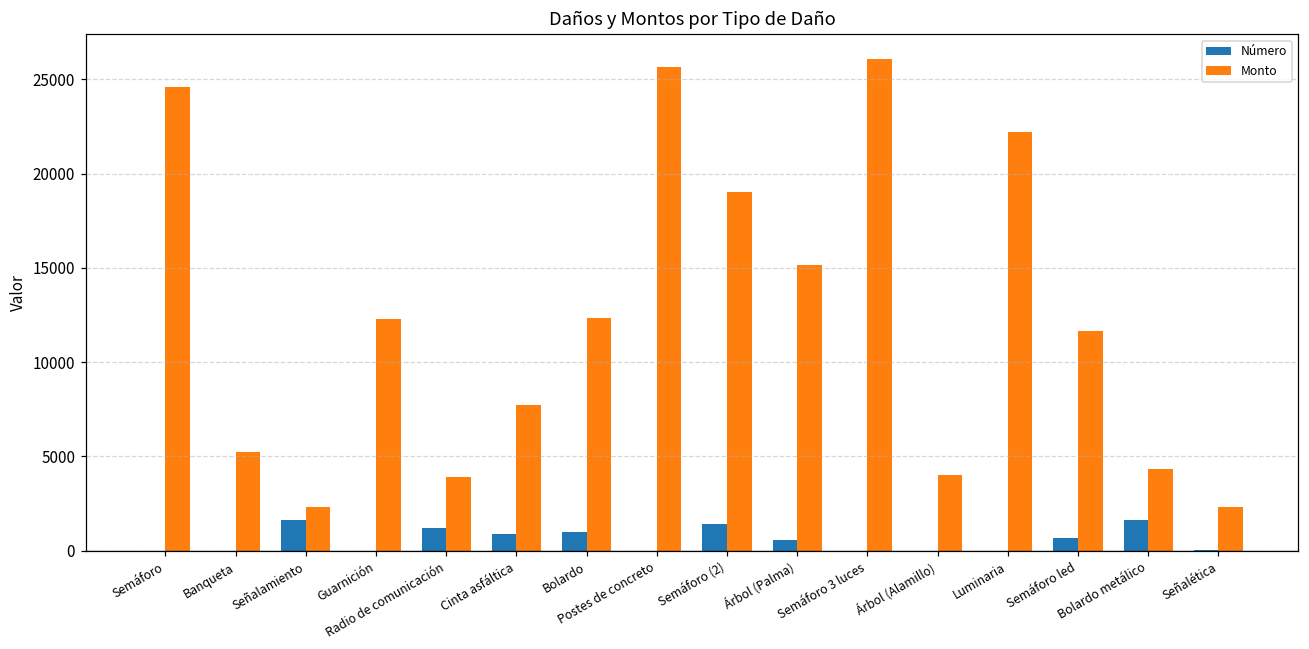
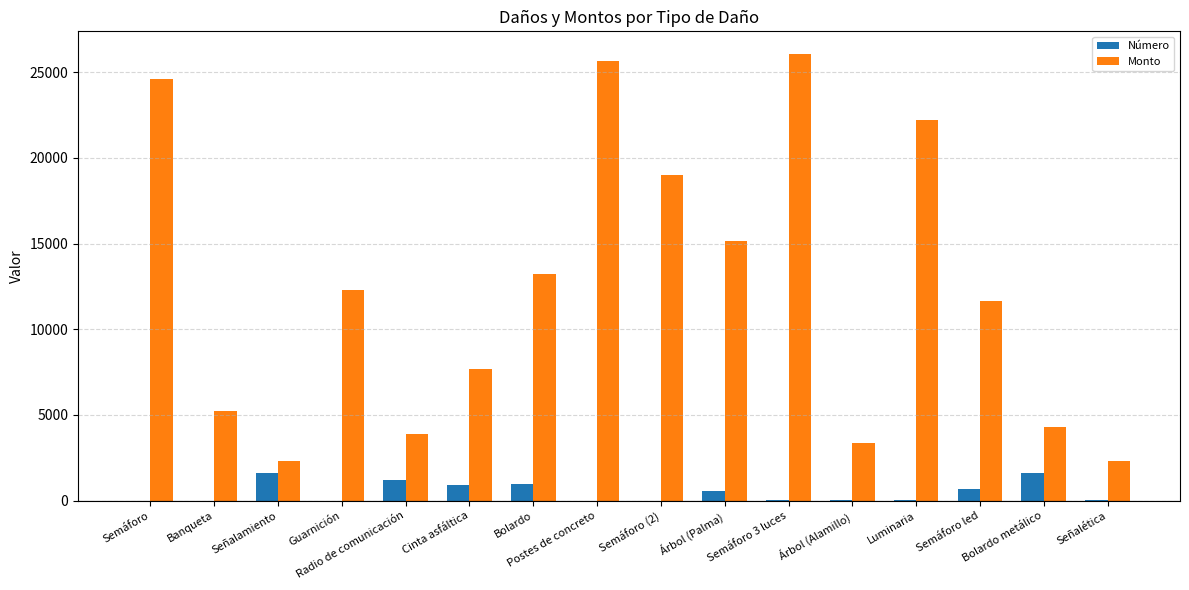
  {
    "Número": {
      "Señalamiento": 1600,
      "Radio de comunicación": 1200,
      "Cinta asfáltica": 900,
      "Bolardo": 1000,
-     "Semáforo (2)": 1400,
+     "Semáforo (2)": 0,
      "Árbol (Palma)": 600,
      "Semáforo led": 700,
      "Bolardo metálico": 1600
    },
    "Monto": {
      "Semáforo": 24600,
      "Banqueta": 5200,
      "Señalamiento": 2300,
      "Guarnición": 12300,
      "Radio de comunicación": 3900,
      "Cinta asfáltica": 7700,
-     "Bolardo": 12300,
+     "Bolardo": 13200,
      "Postes de concreto": 25700,
      "Semáforo (2)": 19000,
      "Árbol (Palma)": 15200,
      "Semáforo 3 luces": 26100,
-     "Árbol (Alamillo)": 4000,
+     "Árbol (Alamillo)": 3400,
      "Luminaria": 22200,
      "Semáforo led": 11600,
      "Bolardo metálico": 4300,
      "Señalética": 2300
    }
  }
